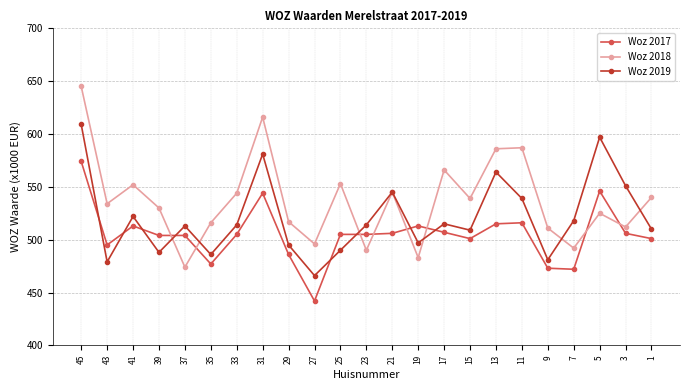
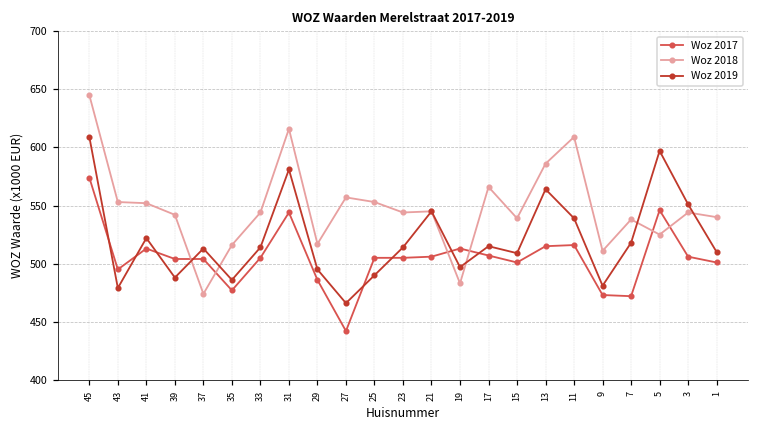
  {
    "Woz 2018": {
      "45": 645,
-     "43": 534,
+     "43": 553,
      "41": 552,
-     "39": 530,
+     "39": 542,
      "37": 474,
      "35": 516,
      "33": 544,
      "31": 616,
      "29": 517,
-     "27": 496,
+     "27": 557,
      "25": 553,
-     "23": 490,
+     "23": 544,
      "19": 483,
      "17": 566,
      "15": 539,
      "13": 586,
-     "11": 587,
+     "11": 609,
      "9": 511,
-     "7": 492,
+     "7": 538,
      "5": 525,
-     "3": 512,
+     "3": 544,
      "1": 540
    }
  }
